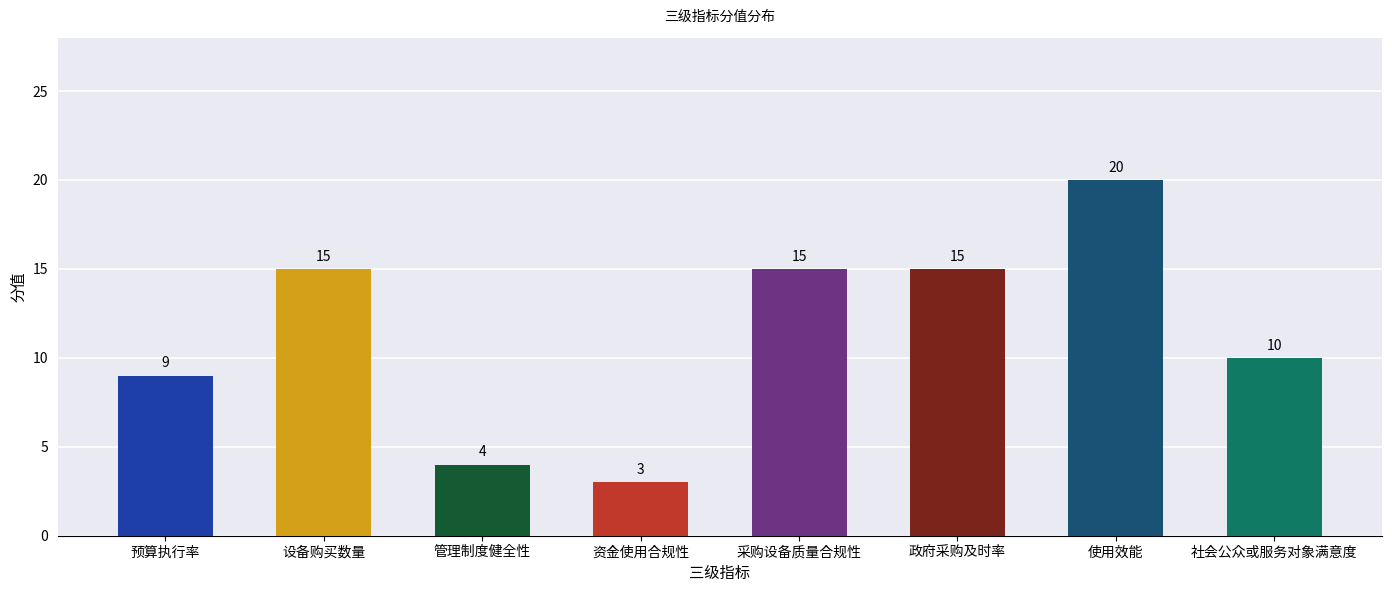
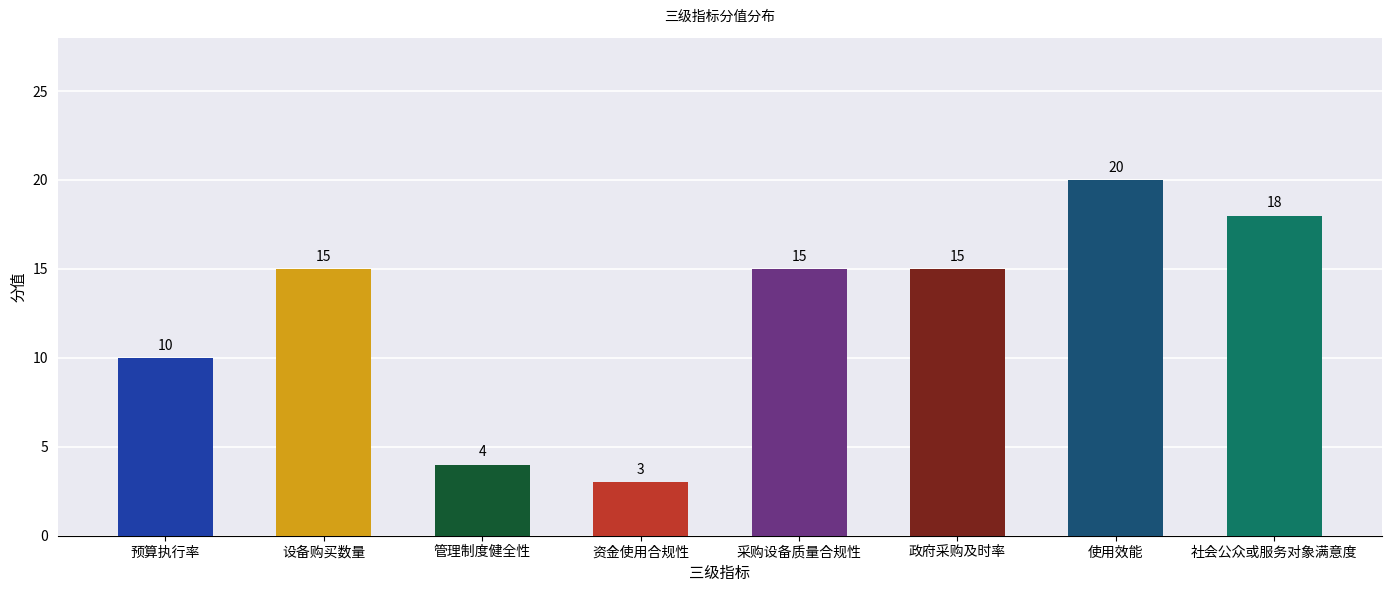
  {
-   "预算执行率": 9,
+   "预算执行率": 10,
    "设备购买数量": 15,
    "管理制度健全性": 4,
    "资金使用合规性": 3,
    "采购设备质量合规性": 15,
    "政府采购及时率": 15,
    "使用效能": 20,
-   "社会公众或服务对象满意度": 10
+   "社会公众或服务对象满意度": 18
  }
